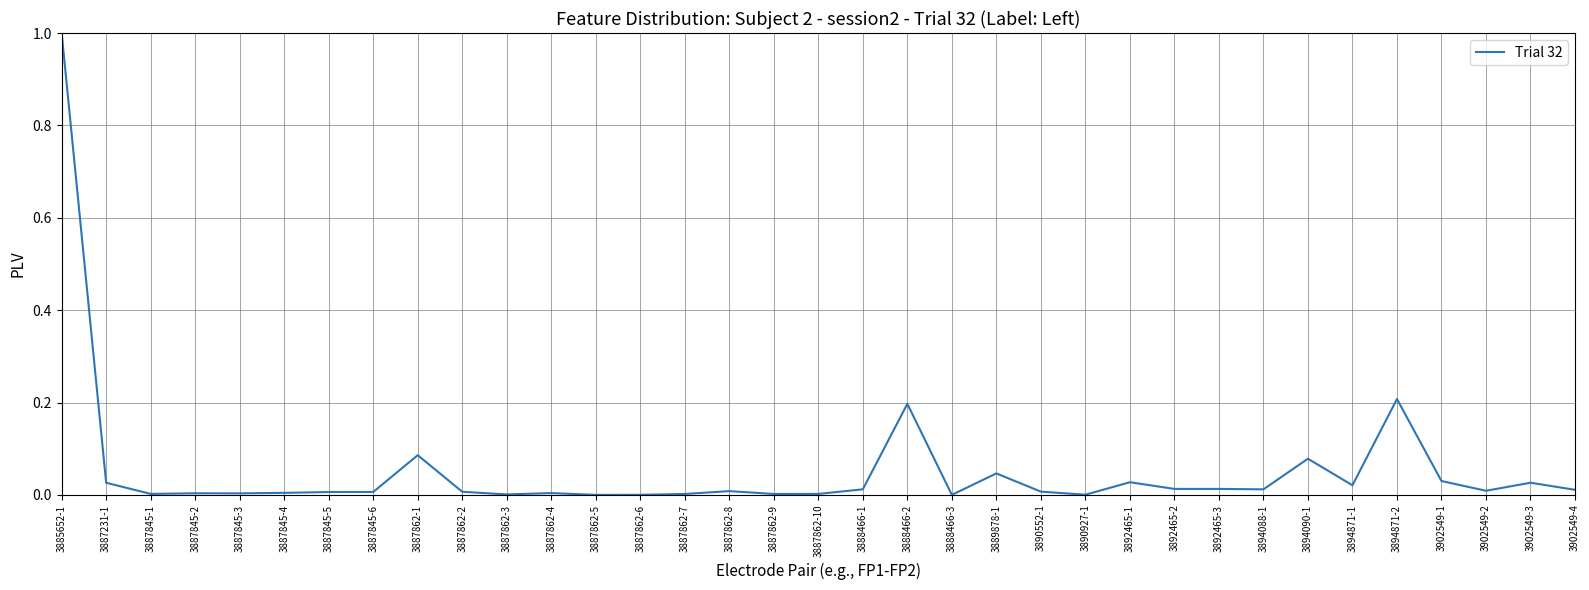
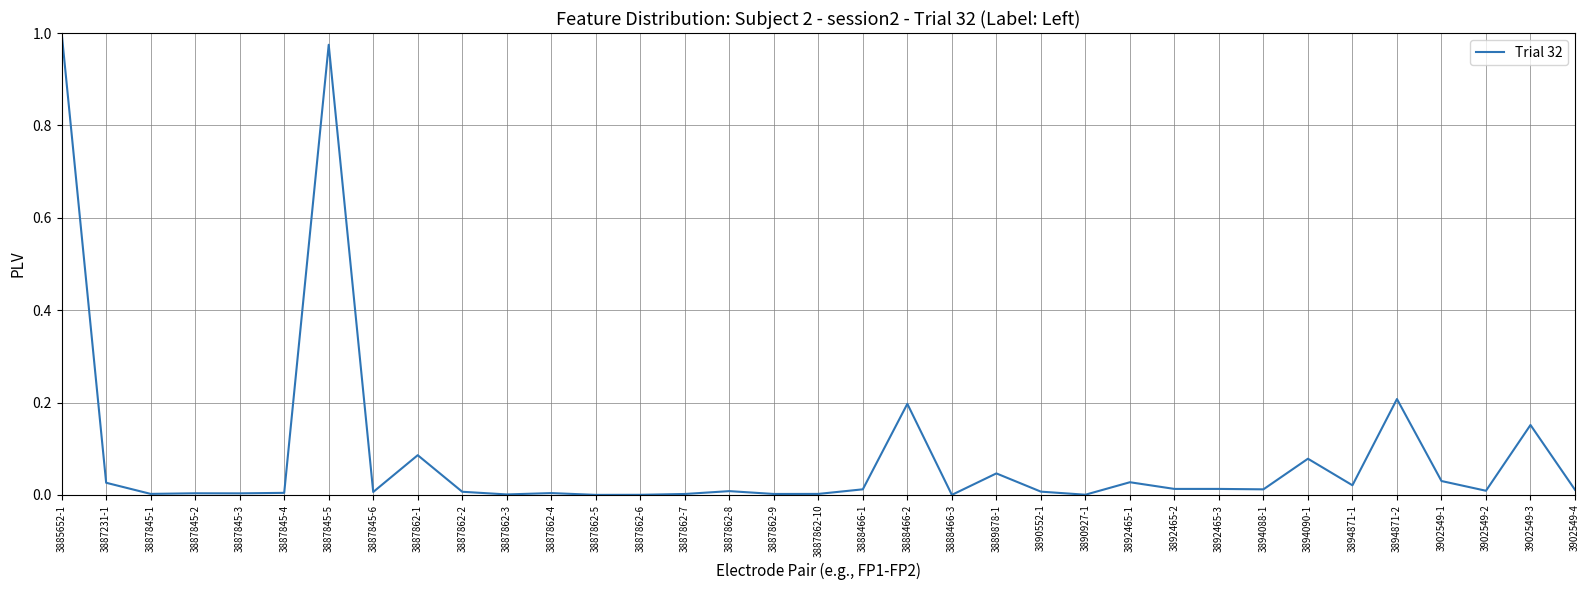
  {
    "3885652-1": 1.00,
    "3887231-1": 0.03,
    "3887845-1": 0.00,
    "3887845-2": 0.00,
    "3887845-3": 0.00,
    "3887845-4": 0.00,
-   "3887845-5": 0.01,
+   "3887845-5": 0.97,
    "3887845-6": 0.01,
    "3887862-1": 0.09,
    "3887862-2": 0.01,
    "3887862-3": 0.00,
    "3887862-4": 0.00,
    "3887862-5": 0.00,
    "3887862-6": 0.00,
    "3887862-7": 0.00,
    "3887862-8": 0.01,
    "3887862-9": 0.00,
    "3887862-10": 0.00,
    "3888466-1": 0.01,
    "3888466-2": 0.20,
    "3888466-3": 0.00,
    "3889878-1": 0.05,
    "3890552-1": 0.01,
    "3890927-1": 0.00,
    "3892465-1": 0.03,
    "3892465-2": 0.01,
    "3892465-3": 0.01,
    "3894088-1": 0.01,
    "3894090-1": 0.08,
    "3894871-1": 0.02,
    "3894871-2": 0.21,
    "3902549-1": 0.03,
    "3902549-2": 0.01,
-   "3902549-3": 0.03,
+   "3902549-3": 0.15,
    "3902549-4": 0.01
  }
